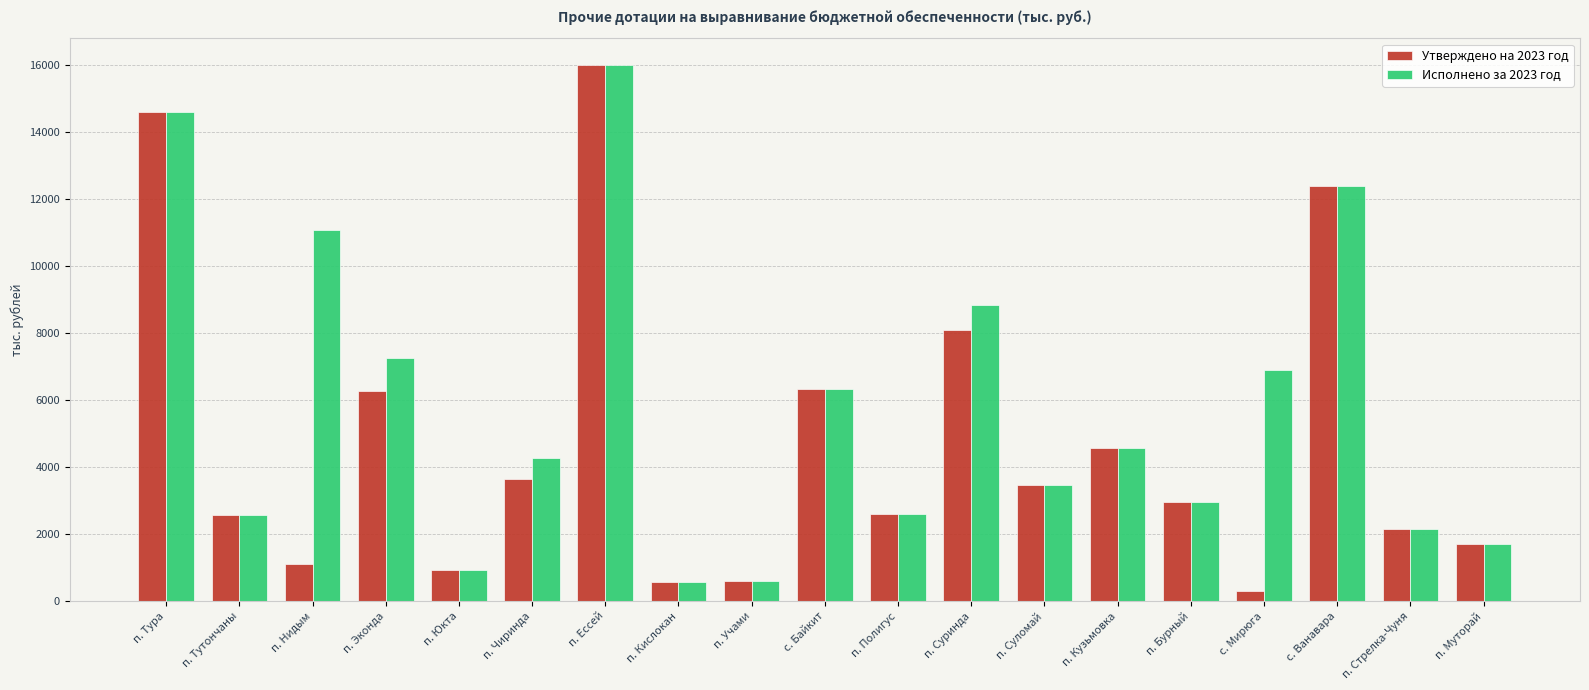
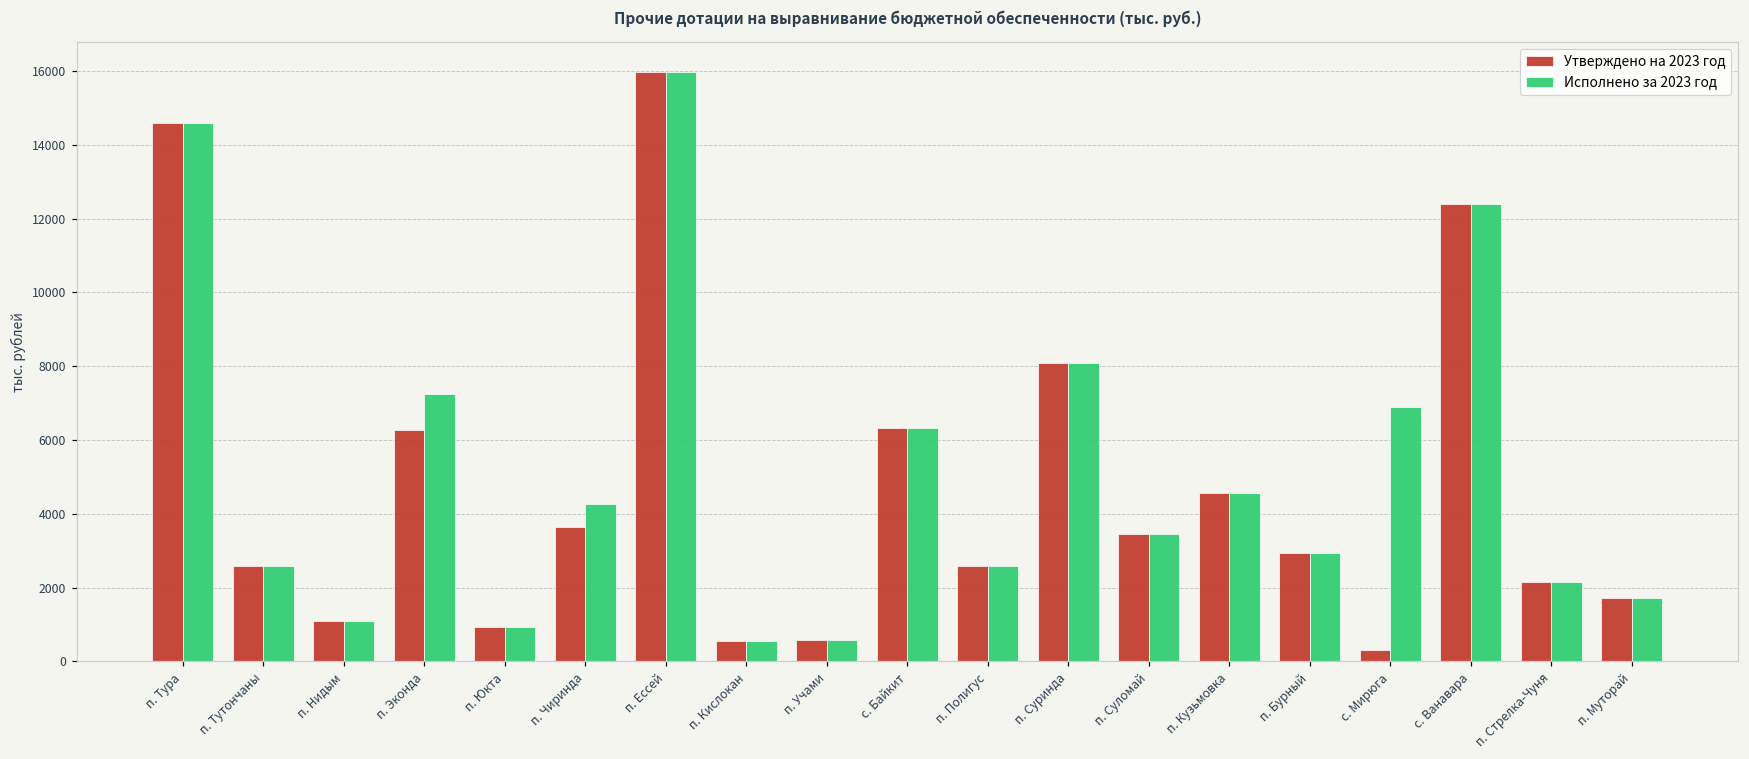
  {
    "Утверждено на 2023 год": {
      "п. Тура": 14600,
      "п. Тутончаны": 2600,
      "п. Нидым": 1100,
      "п. Эконда": 6300,
      "п. Юкта": 900,
      "п. Чиринда": 3700,
      "п. Ессей": 16000,
      "п. Кислокан": 600,
      "п. Учами": 600,
      "с. Байкит": 6300,
      "п. Полигус": 2600,
      "п. Суринда": 8100,
      "п. Суломай": 3500,
      "п. Кузьмовка": 4600,
      "п. Бурный": 2900,
      "с. Мирюга": 300,
      "с. Ванавара": 12400,
      "п. Стрелка-Чуня": 2200,
      "п. Муторай": 1700
    },
    "Исполнено за 2023 год": {
      "п. Тура": 14600,
      "п. Тутончаны": 2600,
-     "п. Нидым": 11100,
+     "п. Нидым": 1100,
      "п. Эконда": 7200,
      "п. Юкта": 900,
      "п. Чиринда": 4300,
      "п. Ессей": 16000,
      "п. Кислокан": 600,
      "п. Учами": 600,
      "с. Байкит": 6300,
      "п. Полигус": 2600,
-     "п. Суринда": 8800,
+     "п. Суринда": 8100,
      "п. Суломай": 3500,
      "п. Кузьмовка": 4600,
      "п. Бурный": 2900,
      "с. Мирюга": 6900,
      "с. Ванавара": 12400,
      "п. Стрелка-Чуня": 2200,
      "п. Муторай": 1700
    }
  }
